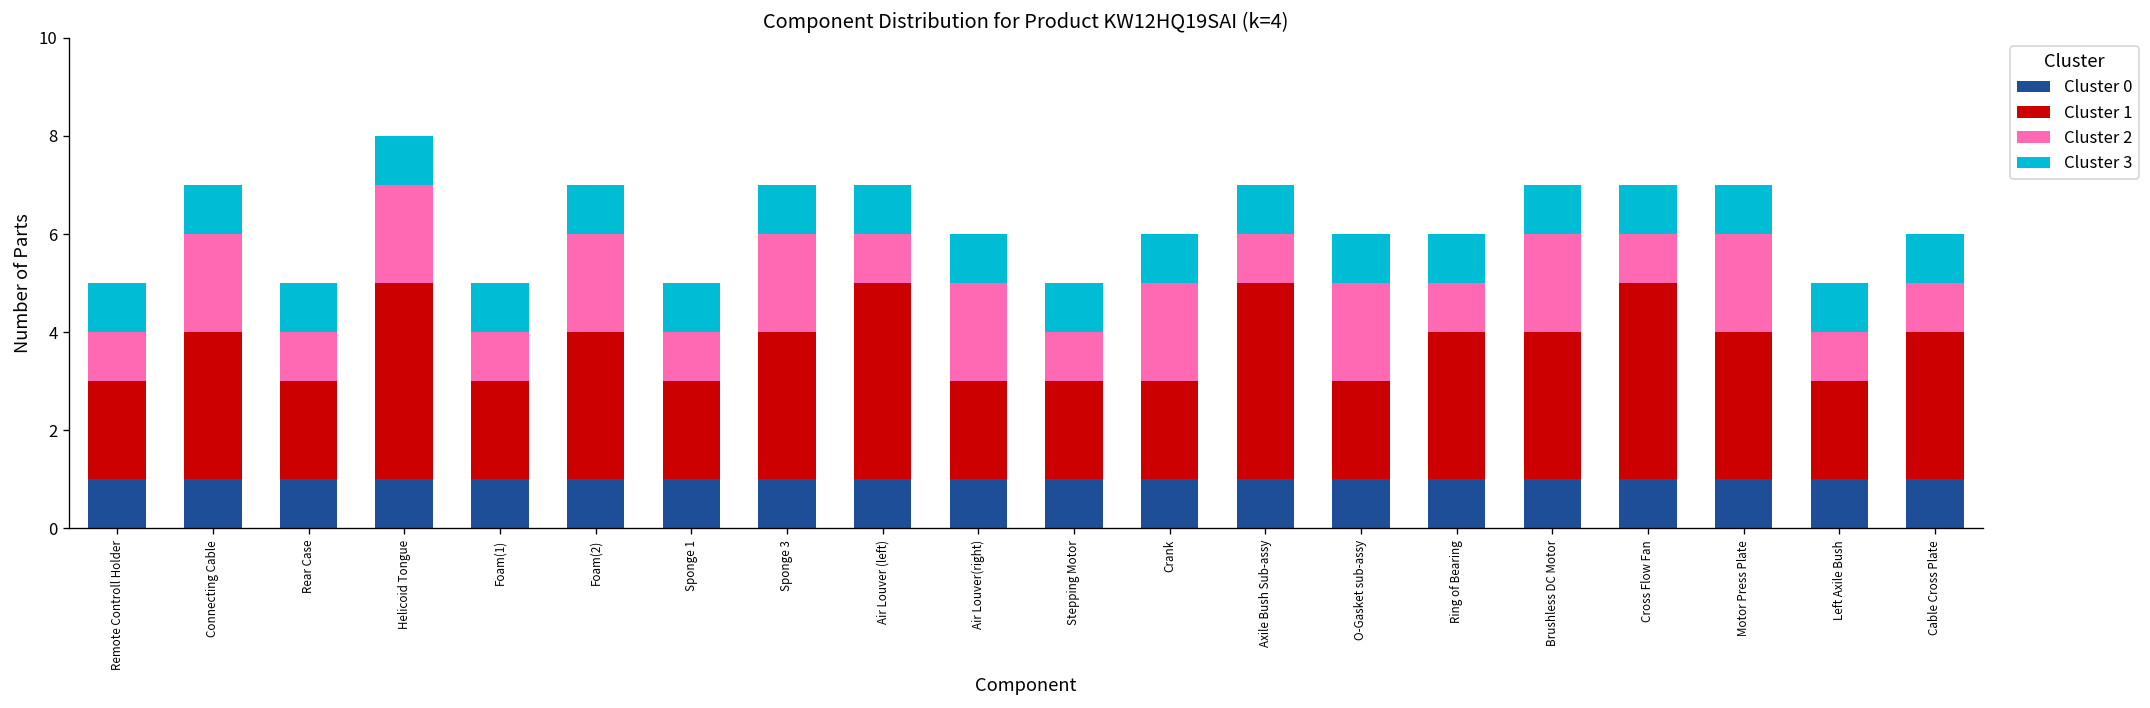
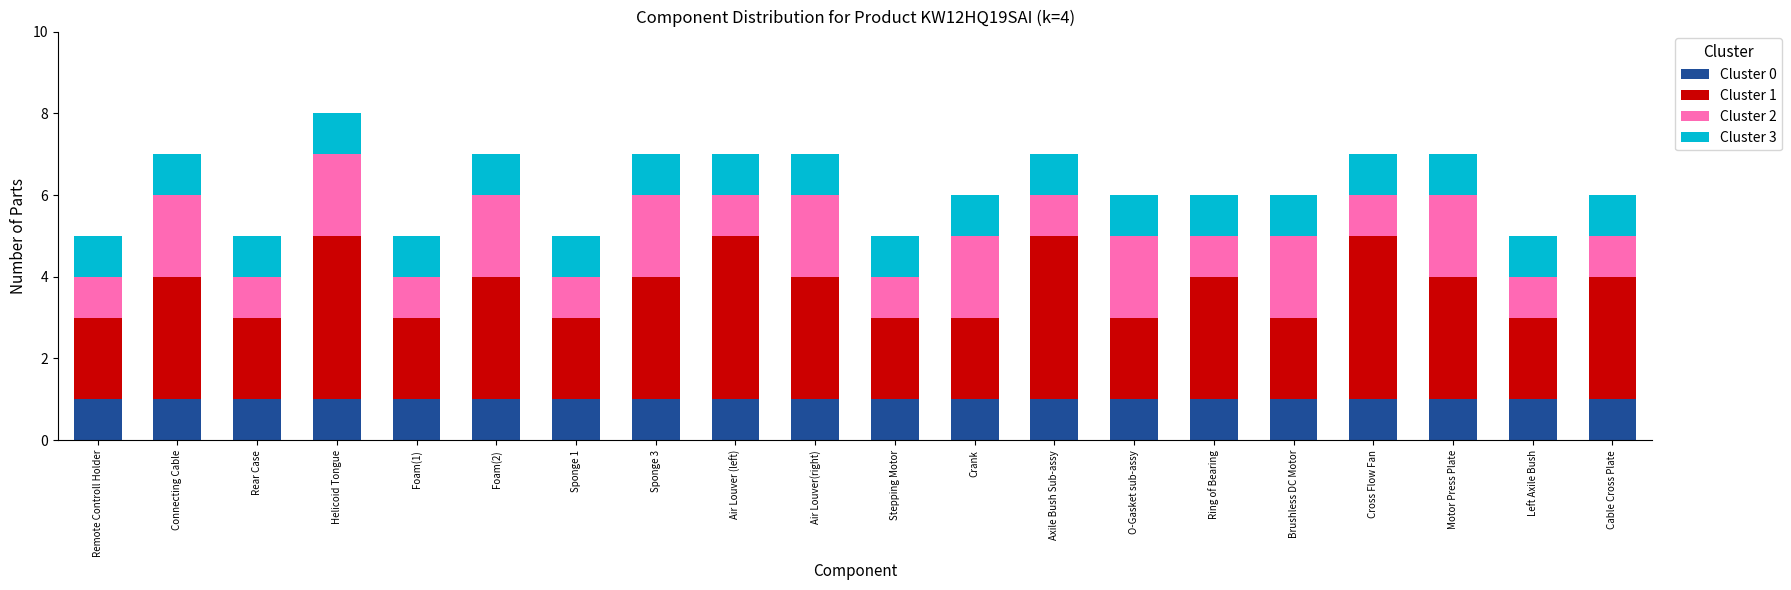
  {
    "Cluster 0": {
      "Remote Controll Holder": 1,
      "Connecting Cable": 1,
      "Rear Case": 1,
      "Helicoid Tongue": 1,
      "Foam(1)": 1,
      "Foam(2)": 1,
      "Sponge 1": 1,
      "Sponge 3": 1,
      "Air Louver (left)": 1,
      "Air Louver(right)": 1,
      "Stepping Motor": 1,
      "Crank": 1,
      "Axile Bush Sub-assy": 1,
      "O-Gasket sub-assy": 1,
      "Ring of Bearing": 1,
      "Brushless DC Motor": 1,
      "Cross Flow Fan": 1,
      "Motor Press Plate": 1,
      "Left Axile Bush": 1,
      "Cable Cross Plate": 1
    },
    "Cluster 1": {
      "Remote Controll Holder": 2,
      "Connecting Cable": 3,
      "Rear Case": 2,
      "Helicoid Tongue": 4,
      "Foam(1)": 2,
      "Foam(2)": 3,
      "Sponge 1": 2,
      "Sponge 3": 3,
      "Air Louver (left)": 4,
-     "Air Louver(right)": 2,
+     "Air Louver(right)": 3,
      "Stepping Motor": 2,
      "Crank": 2,
      "Axile Bush Sub-assy": 4,
      "O-Gasket sub-assy": 2,
      "Ring of Bearing": 3,
-     "Brushless DC Motor": 3,
+     "Brushless DC Motor": 2,
      "Cross Flow Fan": 4,
      "Motor Press Plate": 3,
      "Left Axile Bush": 2,
      "Cable Cross Plate": 3
    },
    "Cluster 2": {
      "Remote Controll Holder": 1,
      "Connecting Cable": 2,
      "Rear Case": 1,
      "Helicoid Tongue": 2,
      "Foam(1)": 1,
      "Foam(2)": 2,
      "Sponge 1": 1,
      "Sponge 3": 2,
      "Air Louver (left)": 1,
      "Air Louver(right)": 2,
      "Stepping Motor": 1,
      "Crank": 2,
      "Axile Bush Sub-assy": 1,
      "O-Gasket sub-assy": 2,
      "Ring of Bearing": 1,
      "Brushless DC Motor": 2,
      "Cross Flow Fan": 1,
      "Motor Press Plate": 2,
      "Left Axile Bush": 1,
      "Cable Cross Plate": 1
    },
    "Cluster 3": {
      "Remote Controll Holder": 1,
      "Connecting Cable": 1,
      "Rear Case": 1,
      "Helicoid Tongue": 1,
      "Foam(1)": 1,
      "Foam(2)": 1,
      "Sponge 1": 1,
      "Sponge 3": 1,
      "Air Louver (left)": 1,
      "Air Louver(right)": 1,
      "Stepping Motor": 1,
      "Crank": 1,
      "Axile Bush Sub-assy": 1,
      "O-Gasket sub-assy": 1,
      "Ring of Bearing": 1,
      "Brushless DC Motor": 1,
      "Cross Flow Fan": 1,
      "Motor Press Plate": 1,
      "Left Axile Bush": 1,
      "Cable Cross Plate": 1
    }
  }
